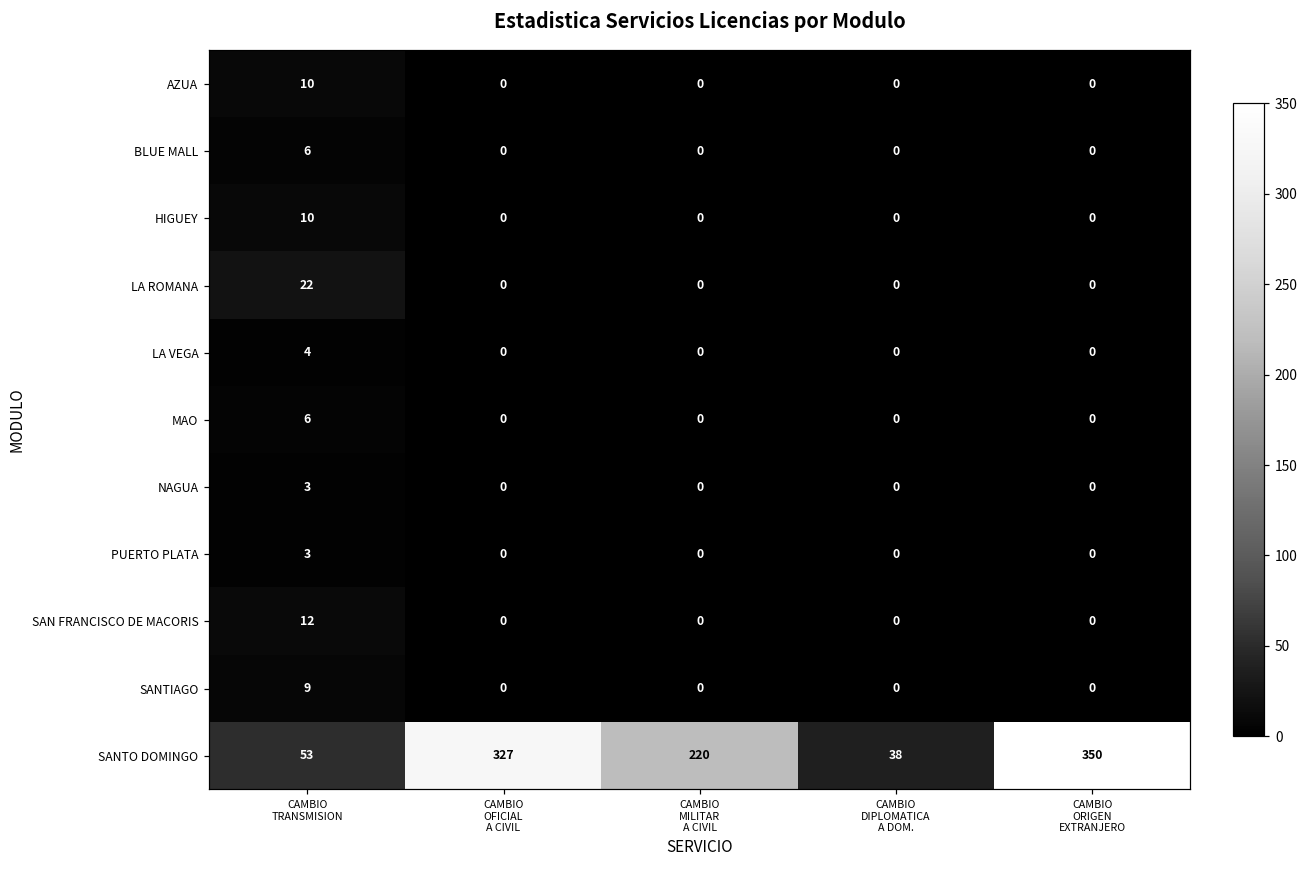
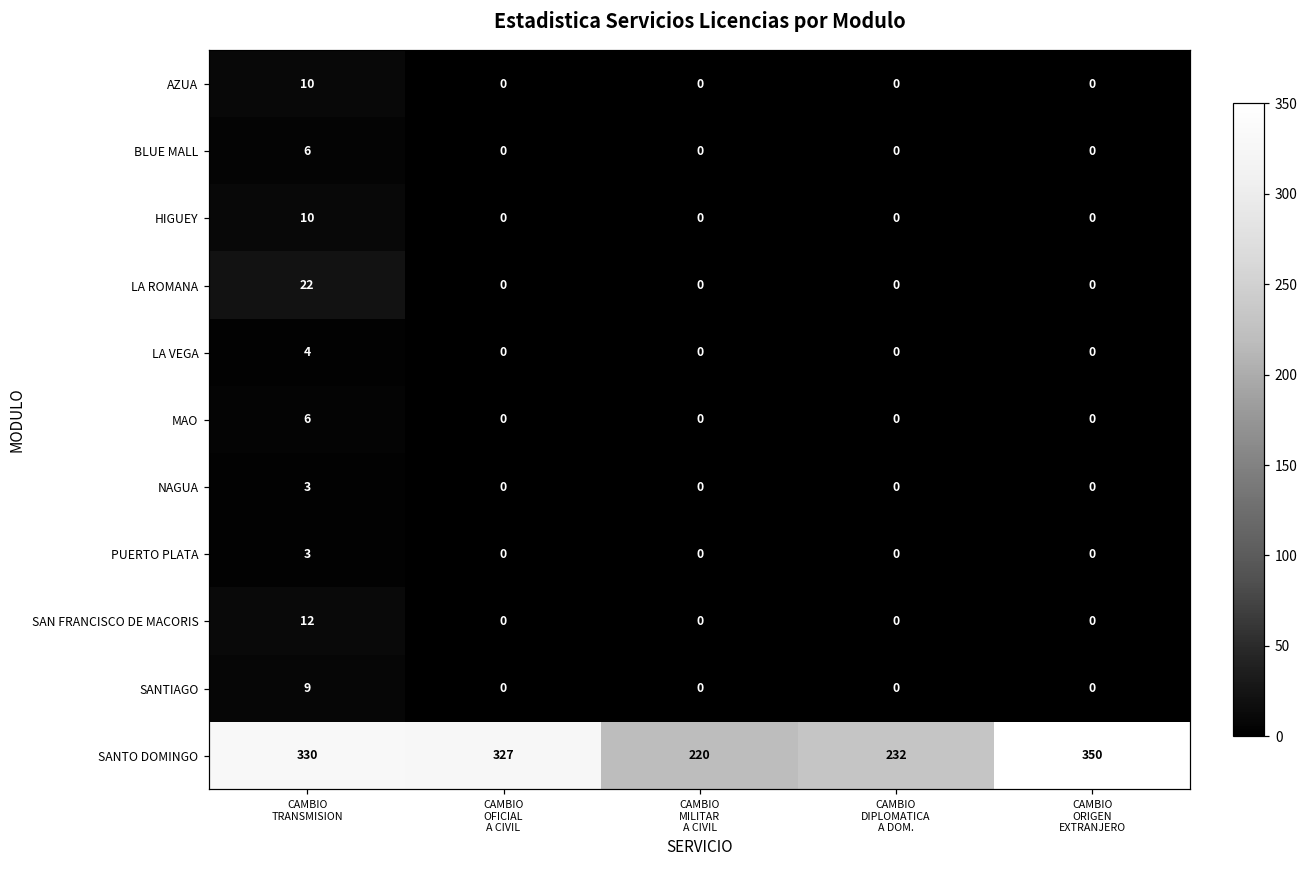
  {
    "AZUA": {
      "CAMBIO TRANSMISION": 10,
      "CAMBIO OFICIAL A CIVIL": 0,
      "CAMBIO MILITAR A CIVIL": 0,
      "CAMBIO DIPLOMATICA A DOM.": 0,
      "CAMBIO ORIGEN EXTRANJERO": 0
    },
    "BLUE MALL": {
      "CAMBIO TRANSMISION": 6,
      "CAMBIO OFICIAL A CIVIL": 0,
      "CAMBIO MILITAR A CIVIL": 0,
      "CAMBIO DIPLOMATICA A DOM.": 0,
      "CAMBIO ORIGEN EXTRANJERO": 0
    },
    "HIGUEY": {
      "CAMBIO TRANSMISION": 10,
      "CAMBIO OFICIAL A CIVIL": 0,
      "CAMBIO MILITAR A CIVIL": 0,
      "CAMBIO DIPLOMATICA A DOM.": 0,
      "CAMBIO ORIGEN EXTRANJERO": 0
    },
    "LA ROMANA": {
      "CAMBIO TRANSMISION": 22,
      "CAMBIO OFICIAL A CIVIL": 0,
      "CAMBIO MILITAR A CIVIL": 0,
      "CAMBIO DIPLOMATICA A DOM.": 0,
      "CAMBIO ORIGEN EXTRANJERO": 0
    },
    "LA VEGA": {
      "CAMBIO TRANSMISION": 4,
      "CAMBIO OFICIAL A CIVIL": 0,
      "CAMBIO MILITAR A CIVIL": 0,
      "CAMBIO DIPLOMATICA A DOM.": 0,
      "CAMBIO ORIGEN EXTRANJERO": 0
    },
    "MAO": {
      "CAMBIO TRANSMISION": 6,
      "CAMBIO OFICIAL A CIVIL": 0,
      "CAMBIO MILITAR A CIVIL": 0,
      "CAMBIO DIPLOMATICA A DOM.": 0,
      "CAMBIO ORIGEN EXTRANJERO": 0
    },
    "NAGUA": {
      "CAMBIO TRANSMISION": 3,
      "CAMBIO OFICIAL A CIVIL": 0,
      "CAMBIO MILITAR A CIVIL": 0,
      "CAMBIO DIPLOMATICA A DOM.": 0,
      "CAMBIO ORIGEN EXTRANJERO": 0
    },
    "PUERTO PLATA": {
      "CAMBIO TRANSMISION": 3,
      "CAMBIO OFICIAL A CIVIL": 0,
      "CAMBIO MILITAR A CIVIL": 0,
      "CAMBIO DIPLOMATICA A DOM.": 0,
      "CAMBIO ORIGEN EXTRANJERO": 0
    },
    "SAN FRANCISCO DE MACORIS": {
      "CAMBIO TRANSMISION": 12,
      "CAMBIO OFICIAL A CIVIL": 0,
      "CAMBIO MILITAR A CIVIL": 0,
      "CAMBIO DIPLOMATICA A DOM.": 0,
      "CAMBIO ORIGEN EXTRANJERO": 0
    },
    "SANTIAGO": {
      "CAMBIO TRANSMISION": 9,
      "CAMBIO OFICIAL A CIVIL": 0,
      "CAMBIO MILITAR A CIVIL": 0,
      "CAMBIO DIPLOMATICA A DOM.": 0,
      "CAMBIO ORIGEN EXTRANJERO": 0
    },
    "SANTO DOMINGO": {
-     "CAMBIO TRANSMISION": 53,
+     "CAMBIO TRANSMISION": 330,
      "CAMBIO OFICIAL A CIVIL": 327,
      "CAMBIO MILITAR A CIVIL": 220,
-     "CAMBIO DIPLOMATICA A DOM.": 38,
+     "CAMBIO DIPLOMATICA A DOM.": 232,
      "CAMBIO ORIGEN EXTRANJERO": 350
    }
  }
